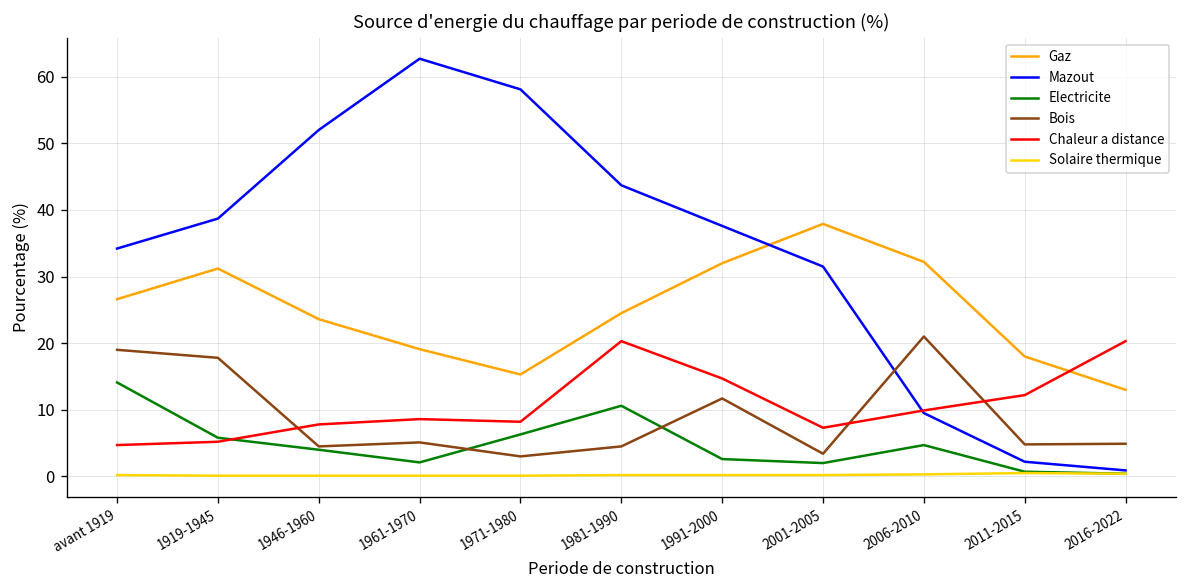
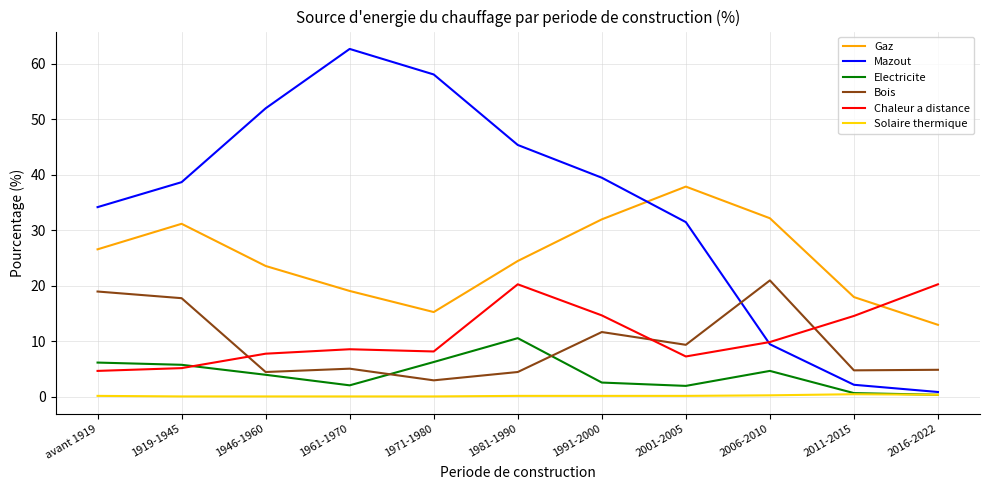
  {
    "Mazout": {
      "avant 1919": 34,
      "1919-1945": 39,
      "1946-1960": 52,
      "1961-1970": 63,
      "1971-1980": 58,
-     "1981-1990": 44,
-     "1991-2000": 38,
+     "1981-1990": 45,
+     "1991-2000": 40,
      "2001-2005": 32,
      "2011-2015": 2,
      "2016-2022": 1
    },
    "Electricite": {
-     "avant 1919": 14,
+     "avant 1919": 6,
      "1919-1945": 6,
      "1946-1960": 4,
      "1961-1970": 2,
      "1971-1980": 6,
      "1981-1990": 11,
      "1991-2000": 3,
      "2001-2005": 2,
      "2006-2010": 5
    },
    "Bois": {
      "avant 1919": 19,
      "1919-1945": 18,
      "1946-1960": 5,
      "1961-1970": 5,
      "1971-1980": 3,
      "1981-1990": 5,
      "1991-2000": 12,
-     "2001-2005": 3,
+     "2001-2005": 9,
      "2006-2010": 21,
      "2011-2015": 5,
      "2016-2022": 5
    },
    "Chaleur a distance": {
      "avant 1919": 5,
      "1919-1945": 5,
      "1946-1960": 8,
      "1961-1970": 9,
      "1971-1980": 8,
      "1981-1990": 20,
      "1991-2000": 15,
      "2001-2005": 7,
-     "2011-2015": 12,
+     "2011-2015": 15,
      "2016-2022": 20
    }
  }
